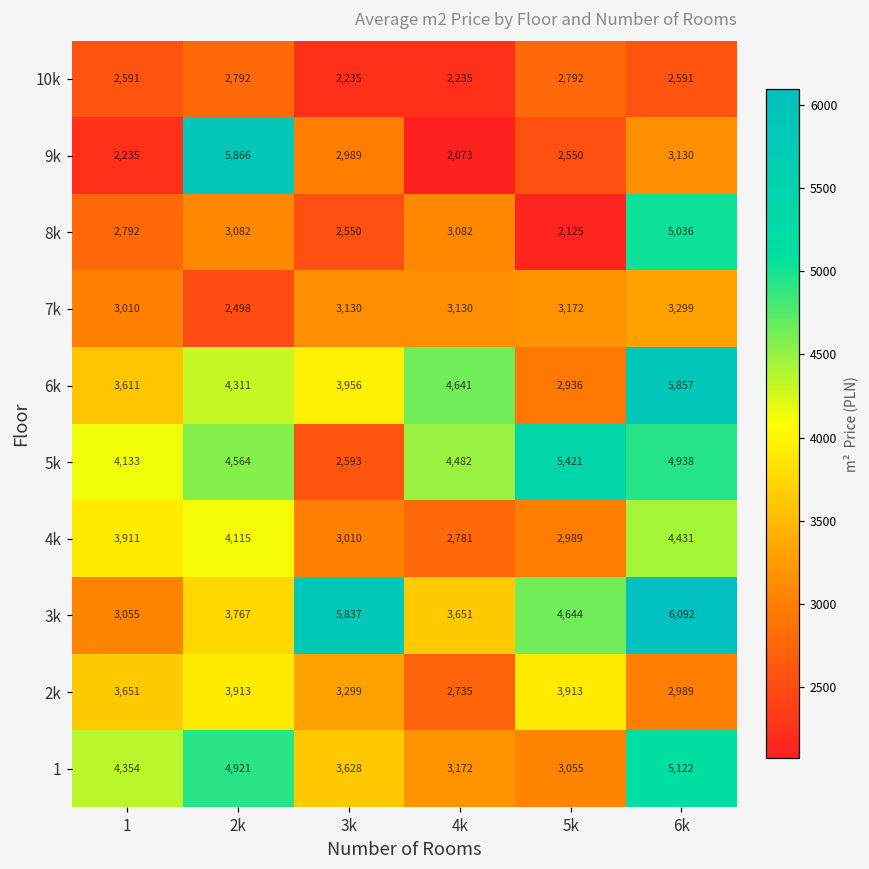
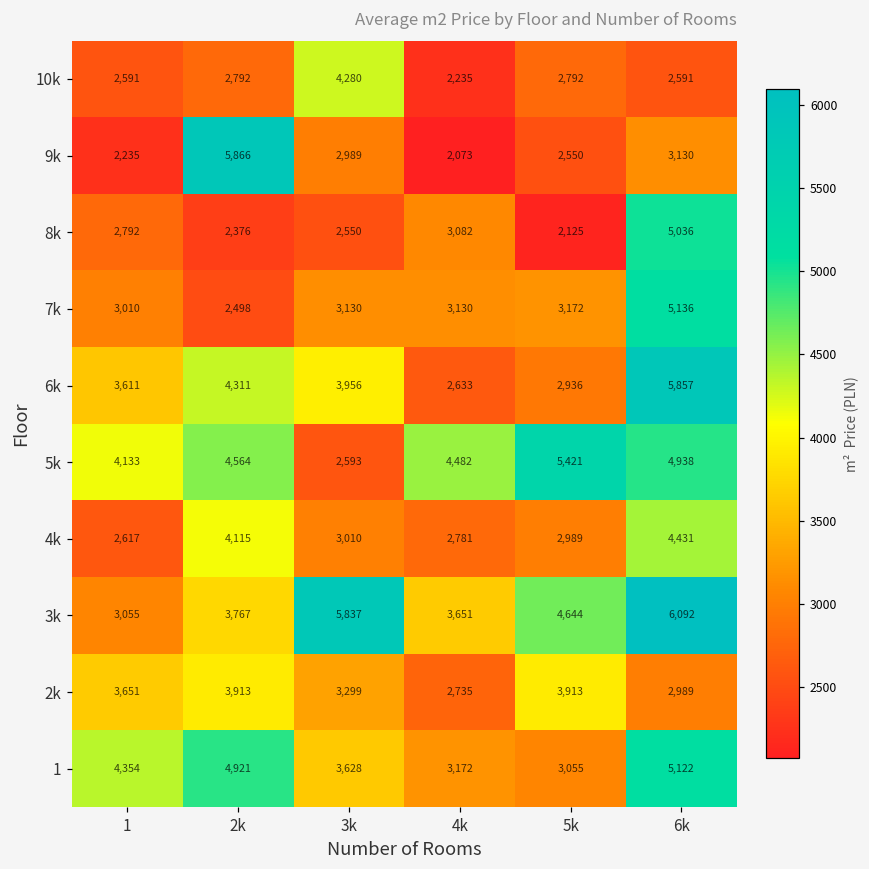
  {
    "10k": {
      "1": "2,591",
      "2k": "2,792",
-     "3k": "2,235",
+     "3k": "4,280",
      "4k": "2,235",
      "5k": "2,792",
      "6k": "2,591"
    },
    "9k": {
      "1": "2,235",
      "2k": "5,866",
      "3k": "2,989",
      "4k": "2,073",
      "5k": "2,550",
      "6k": "3,130"
    },
    "8k": {
      "1": "2,792",
-     "2k": "3,082",
+     "2k": "2,376",
      "3k": "2,550",
      "4k": "3,082",
      "5k": "2,125",
      "6k": "5,036"
    },
    "7k": {
      "1": "3,010",
      "2k": "2,498",
      "3k": "3,130",
      "4k": "3,130",
      "5k": "3,172",
-     "6k": "3,299"
+     "6k": "5,136"
    },
    "6k": {
      "1": "3,611",
      "2k": "4,311",
      "3k": "3,956",
-     "4k": "4,641",
+     "4k": "2,633",
      "5k": "2,936",
      "6k": "5,857"
    },
    "5k": {
      "1": "4,133",
      "2k": "4,564",
      "3k": "2,593",
      "4k": "4,482",
      "5k": "5,421",
      "6k": "4,938"
    },
    "4k": {
-     "1": "3,911",
+     "1": "2,617",
      "2k": "4,115",
      "3k": "3,010",
      "4k": "2,781",
      "5k": "2,989",
      "6k": "4,431"
    },
    "3k": {
      "1": "3,055",
      "2k": "3,767",
      "3k": "5,837",
      "4k": "3,651",
      "5k": "4,644",
      "6k": "6,092"
    },
    "2k": {
      "1": "3,651",
      "2k": "3,913",
      "3k": "3,299",
      "4k": "2,735",
      "5k": "3,913",
      "6k": "2,989"
    },
    "1": {
      "1": "4,354",
      "2k": "4,921",
      "3k": "3,628",
      "4k": "3,172",
      "5k": "3,055",
      "6k": "5,122"
    }
  }
